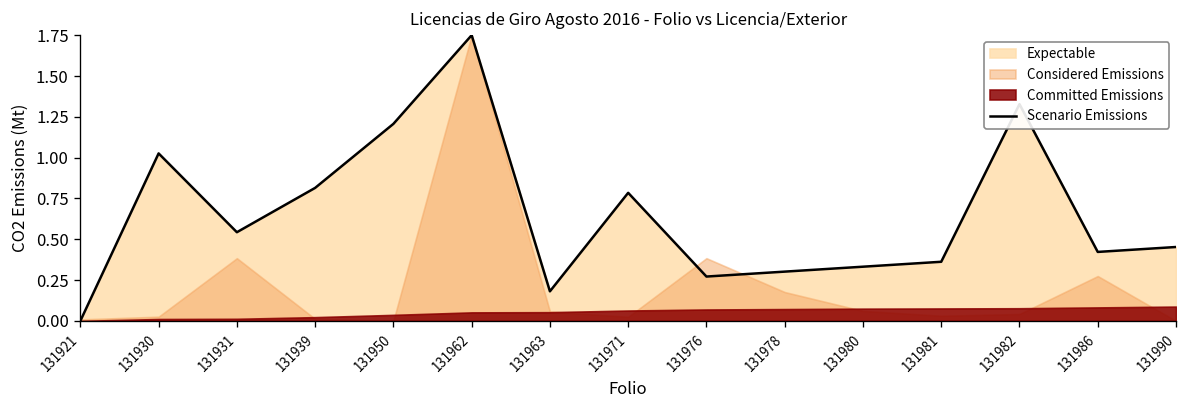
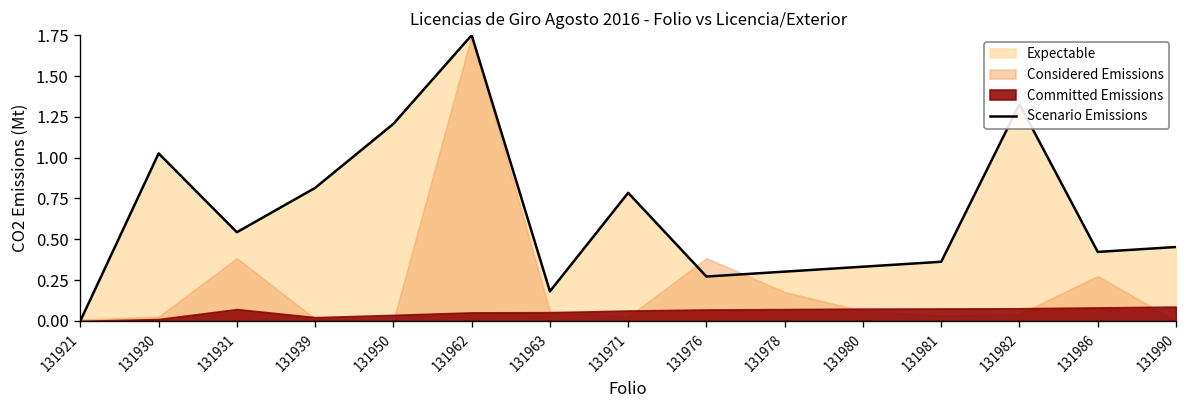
  {
    "Committed Emissions": {
-     "131931": 0.01,
+     "131931": 0.07,
      "131950": 0.04,
      "131962": 0.05,
      "131971": 0.06,
      "131976": 0.07,
      "131978": 0.07,
      "131981": 0.08,
      "131982": 0.08,
      "131986": 0.08,
      "131990": 0.09
    }
  }
